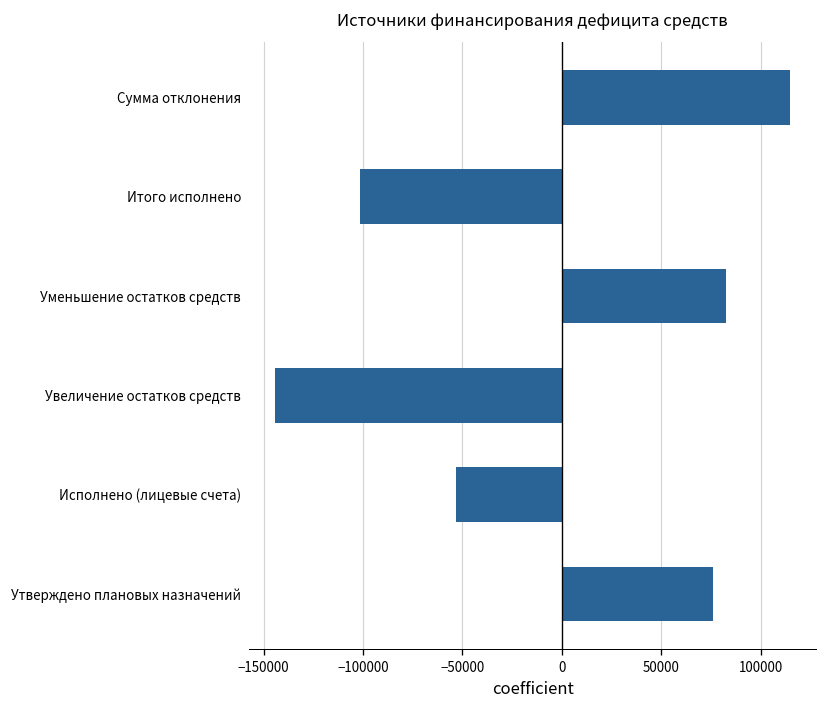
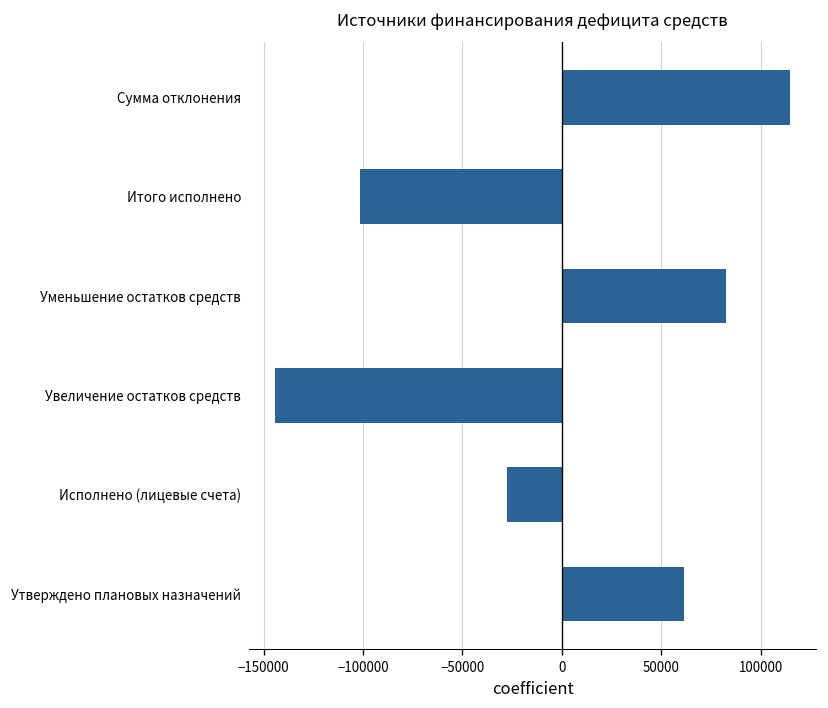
  {
    "Сумма отклонения": 115000,
    "Итого исполнено": -102000,
    "Уменьшение остатков средств": 83000,
    "Увеличение остатков средств": -144000,
-   "Исполнено (лицевые счета)": -53000,
-   "Утверждено плановых назначений": 76000
+   "Исполнено (лицевые счета)": -27000,
+   "Утверждено плановых назначений": 61000
  }
